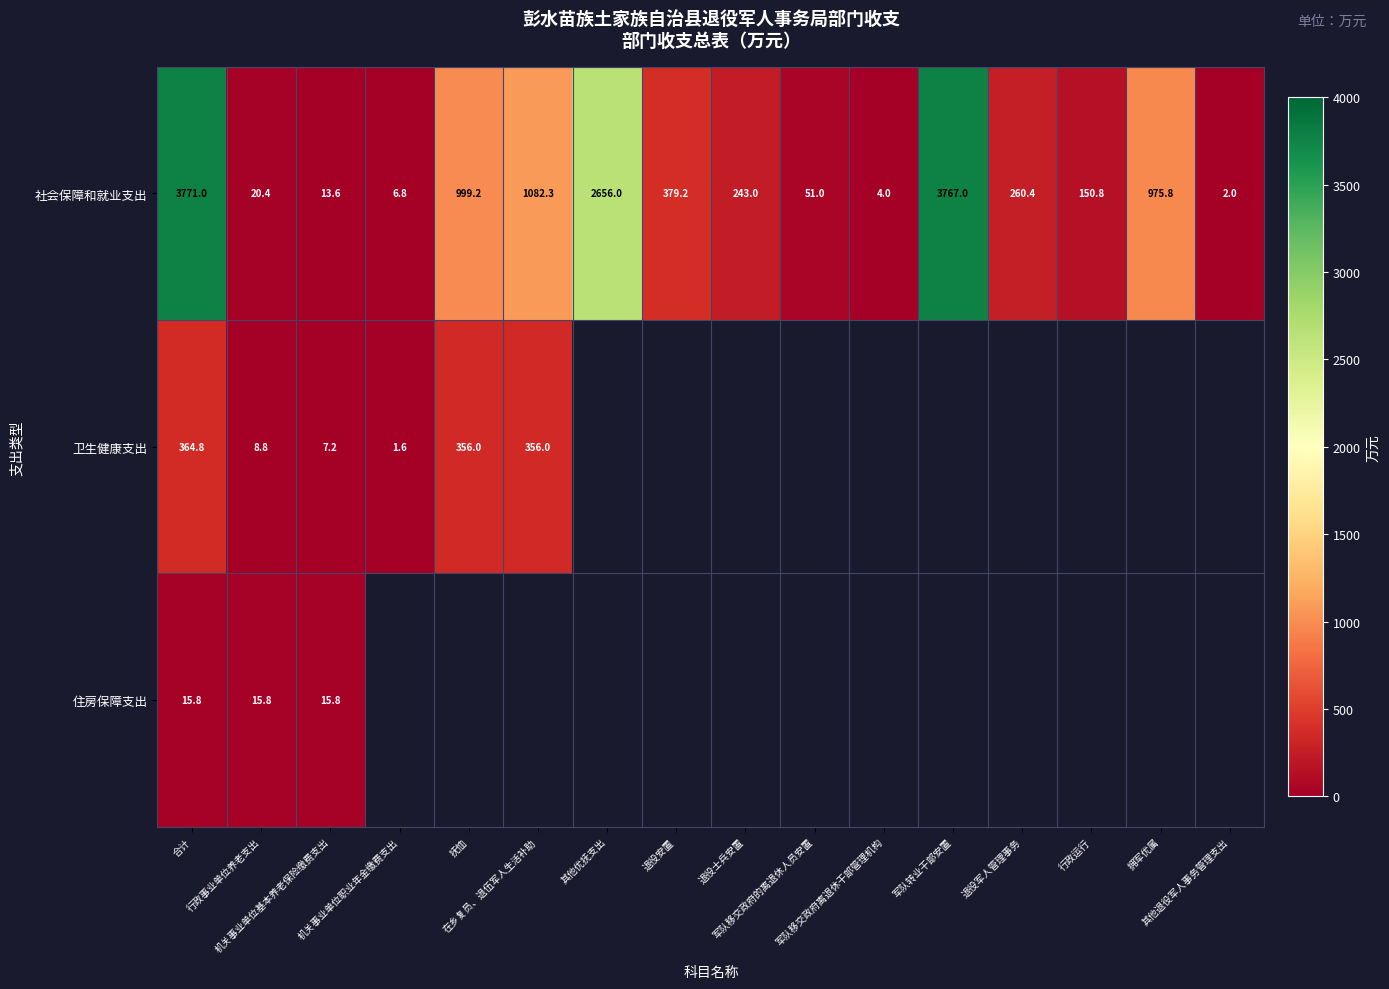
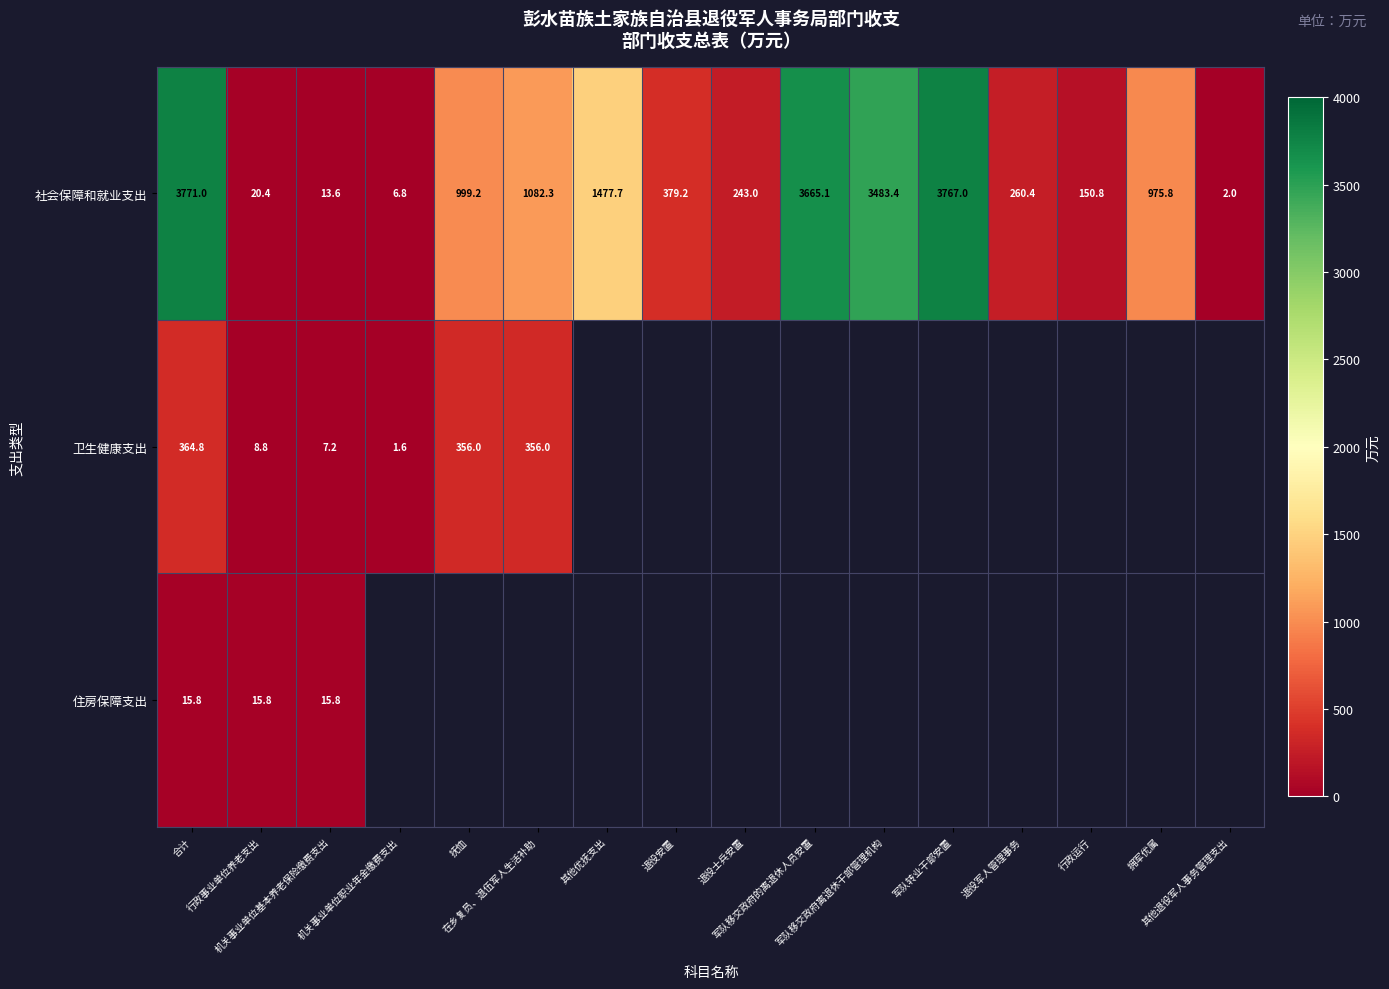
  {
    "社会保障和就业支出": {
      "合计": 3771.0,
      "行政事业单位养老支出": 20.4,
      "机关事业单位基本养老保险缴费支出": 13.6,
      "机关事业单位职业年金缴费支出": 6.8,
      "抚恤": 999.2,
      "在乡复员、退伍军人生活补助": 1082.3,
-     "其他优抚支出": 2656.0,
+     "其他优抚支出": 1477.7,
      "退役安置": 379.2,
      "退役士兵安置": 243.0,
-     "军队移交政府的离退休人员安置": 51.0,
-     "军队移交政府离退休干部管理机构": 4.0,
+     "军队移交政府的离退休人员安置": 3665.1,
+     "军队移交政府离退休干部管理机构": 3483.4,
      "军队转业干部安置": 3767.0,
      "退役军人管理事务": 260.4,
      "行政运行": 150.8,
      "拥军优属": 975.8,
      "其他退役军人事务管理支出": 2.0
    },
    "卫生健康支出": {
      "合计": 364.8,
      "行政事业单位养老支出": 8.8,
      "机关事业单位基本养老保险缴费支出": 7.2,
      "机关事业单位职业年金缴费支出": 1.6,
      "抚恤": 356.0,
      "在乡复员、退伍军人生活补助": 356.0
    },
    "住房保障支出": {
      "合计": 15.8,
      "行政事业单位养老支出": 15.8,
      "机关事业单位基本养老保险缴费支出": 15.8
    }
  }
